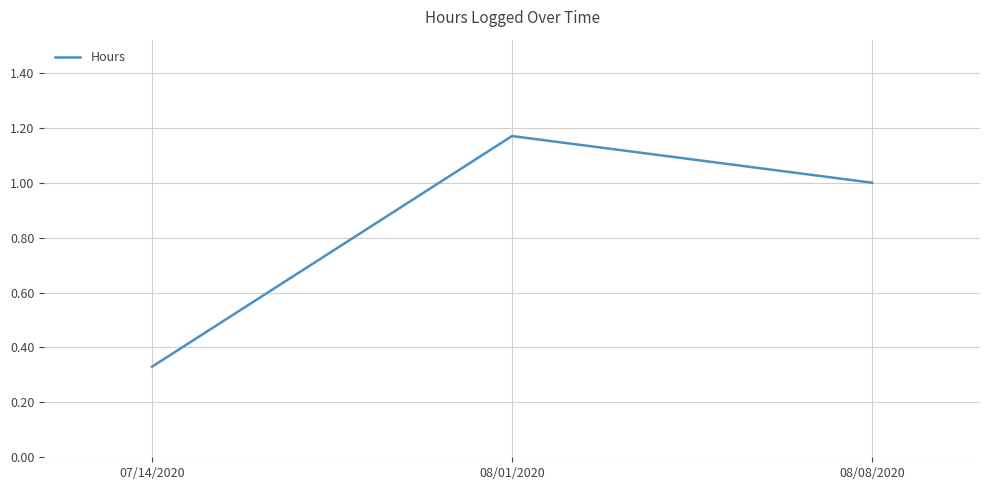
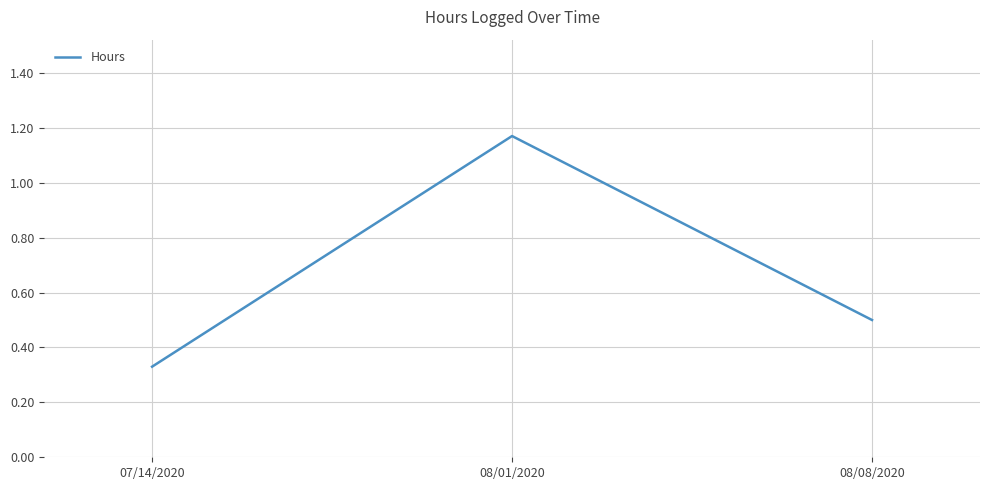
  {
    "07/14/2020": 0.33,
    "08/01/2020": 1.17,
-   "08/08/2020": 1.0
+   "08/08/2020": 0.5
  }
